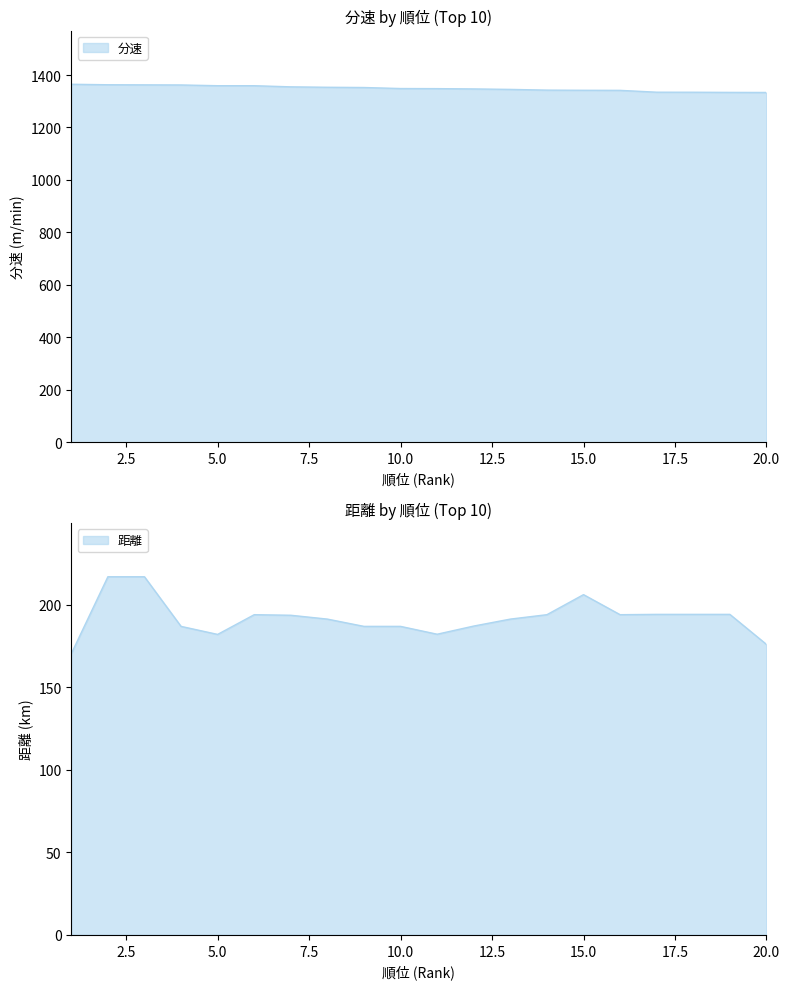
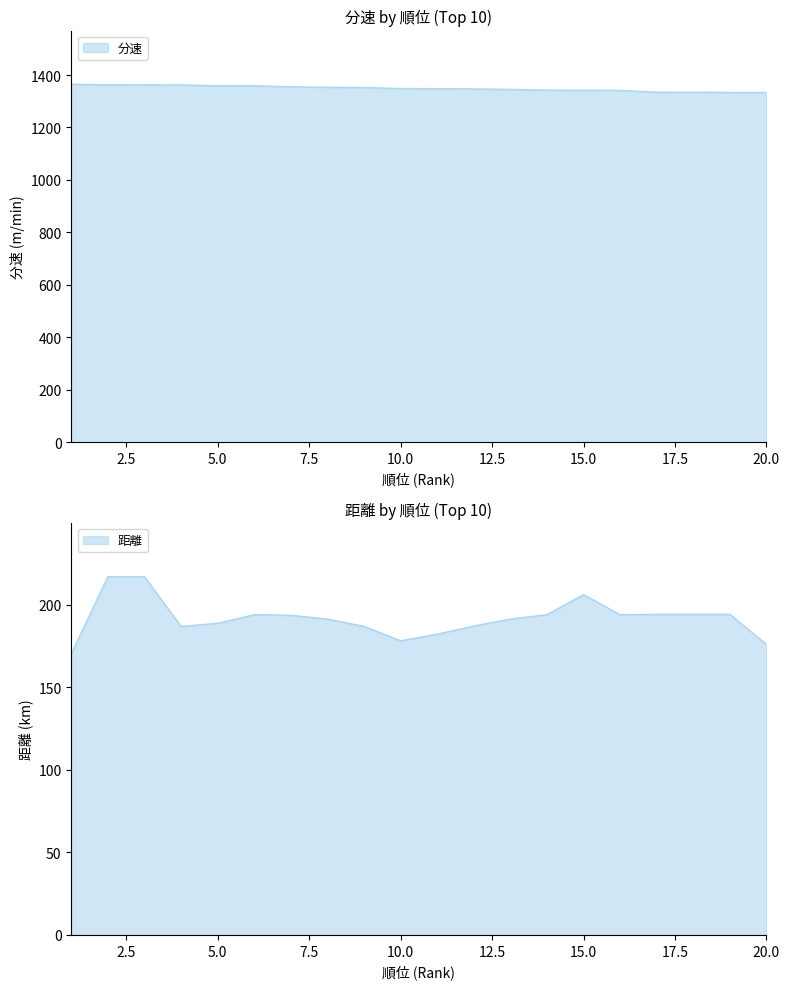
  {
    "分速 by 順位 (Top 10)": {
      "5.0": 1360,
      "10.0": 1350,
      "15.0": 1340,
      "20.0": 1330
    },
    "距離 by 順位 (Top 10)": {
-     "5.0": 182,
-     "10.0": 187,
+     "5.0": 189,
+     "10.0": 178,
      "15.0": 206,
      "20.0": 176
    }
  }
